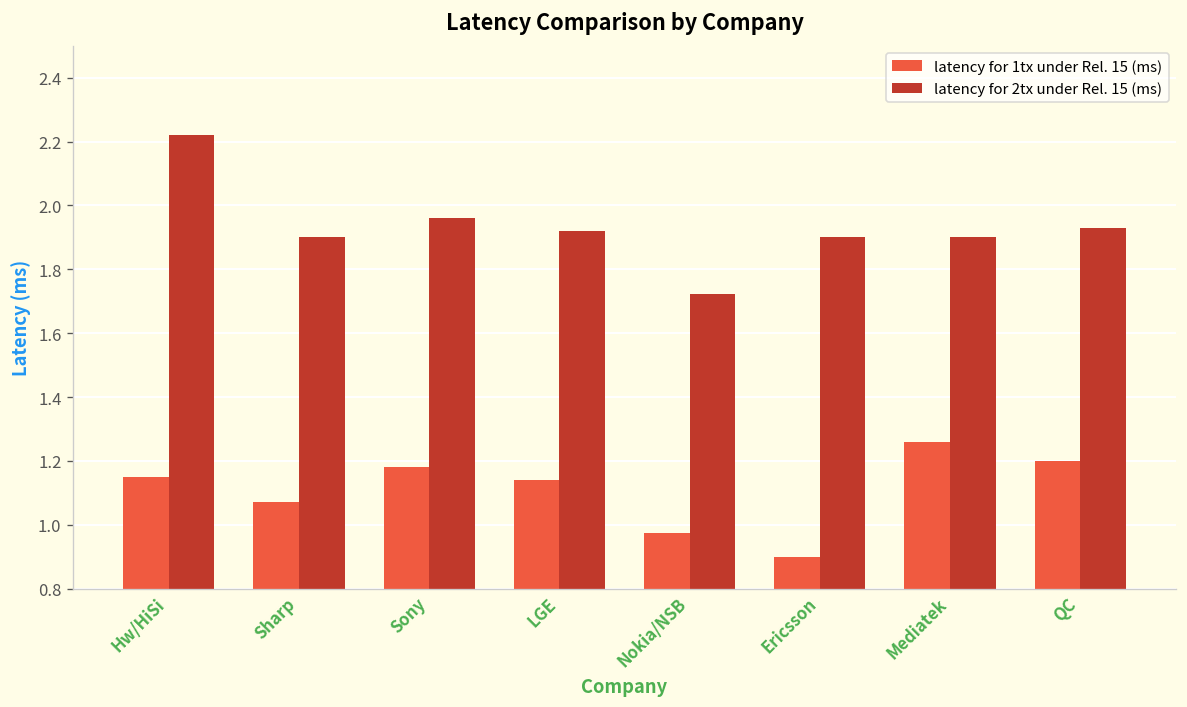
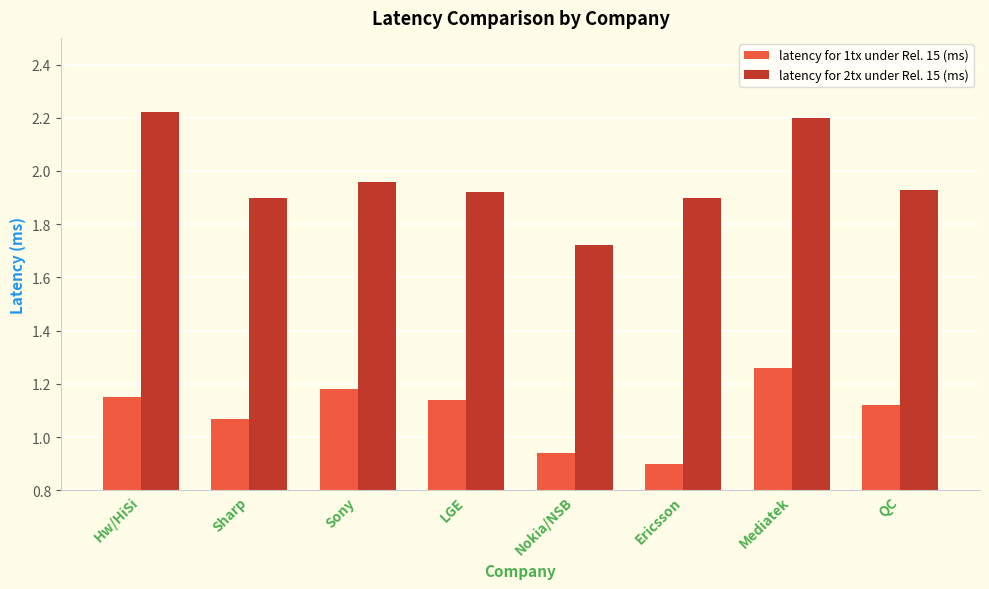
  {
    "latency for 1tx under Rel. 15 (ms)": {
      "Hw/HiSi": 1.15,
      "Sharp": 1.07,
      "Sony": 1.18,
      "LGE": 1.14,
-     "Nokia/NSB": 0.97,
+     "Nokia/NSB": 0.94,
      "Ericsson": 0.90,
      "Mediatek": 1.26,
-     "QC": 1.20
+     "QC": 1.12
    },
    "latency for 2tx under Rel. 15 (ms)": {
      "Hw/HiSi": 2.22,
      "Sharp": 1.9,
      "Sony": 1.96,
      "LGE": 1.92,
      "Nokia/NSB": 1.72,
      "Ericsson": 1.9,
-     "Mediatek": 1.9,
+     "Mediatek": 2.2,
      "QC": 1.93
    }
  }
